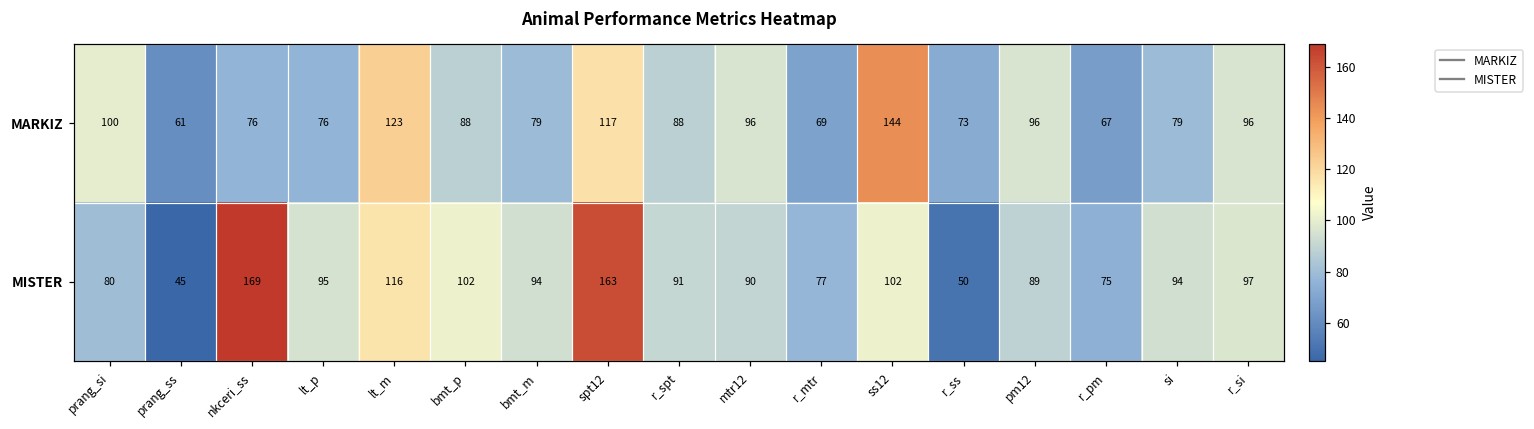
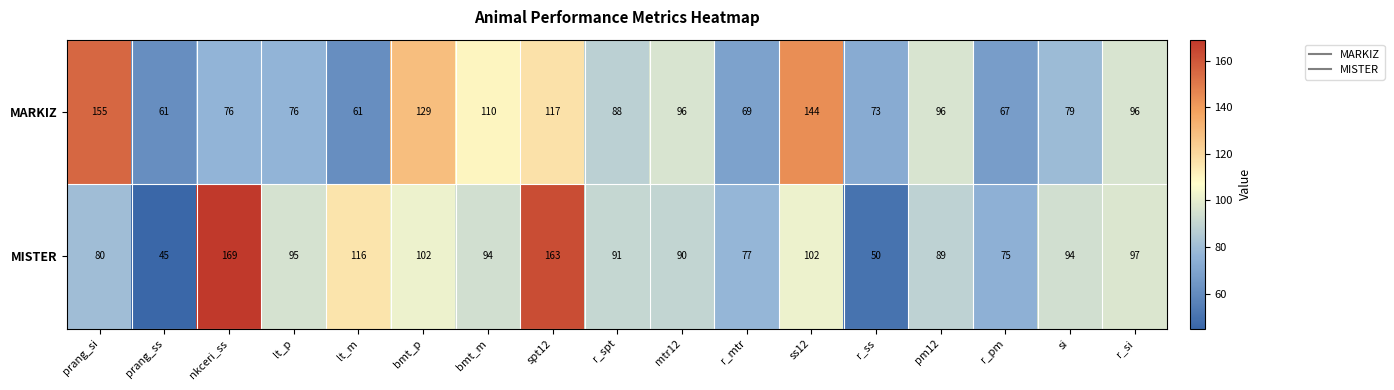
  {
    "MARKIZ": {
-     "prang_si": 100,
+     "prang_si": 155,
      "prang_ss": 61,
      "nkceri_ss": 76,
      "lt_p": 76,
-     "lt_m": 123,
-     "bmt_p": 88,
-     "bmt_m": 79,
+     "lt_m": 61,
+     "bmt_p": 129,
+     "bmt_m": 110,
      "spt12": 117,
      "r_spt": 88,
      "mtr12": 96,
      "r_mtr": 69,
      "ss12": 144,
      "r_ss": 73,
      "pm12": 96,
      "r_pm": 67,
      "si": 79,
      "r_si": 96
    },
    "MISTER": {
      "prang_si": 80,
      "prang_ss": 45,
      "nkceri_ss": 169,
      "lt_p": 95,
      "lt_m": 116,
      "bmt_p": 102,
      "bmt_m": 94,
      "spt12": 163,
      "r_spt": 91,
      "mtr12": 90,
      "r_mtr": 77,
      "ss12": 102,
      "r_ss": 50,
      "pm12": 89,
      "r_pm": 75,
      "si": 94,
      "r_si": 97
    }
  }
